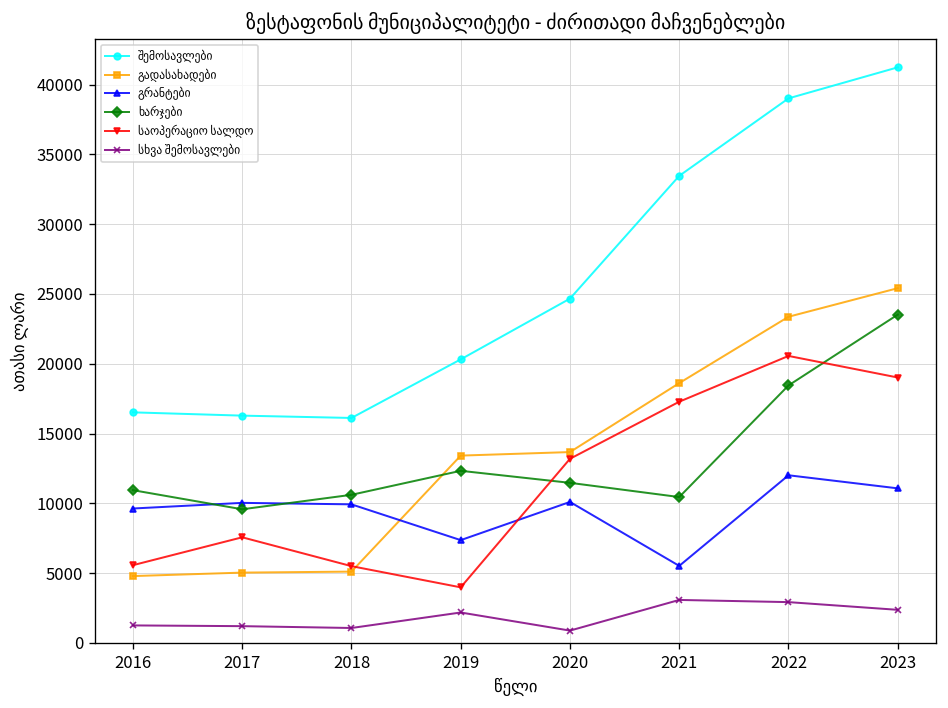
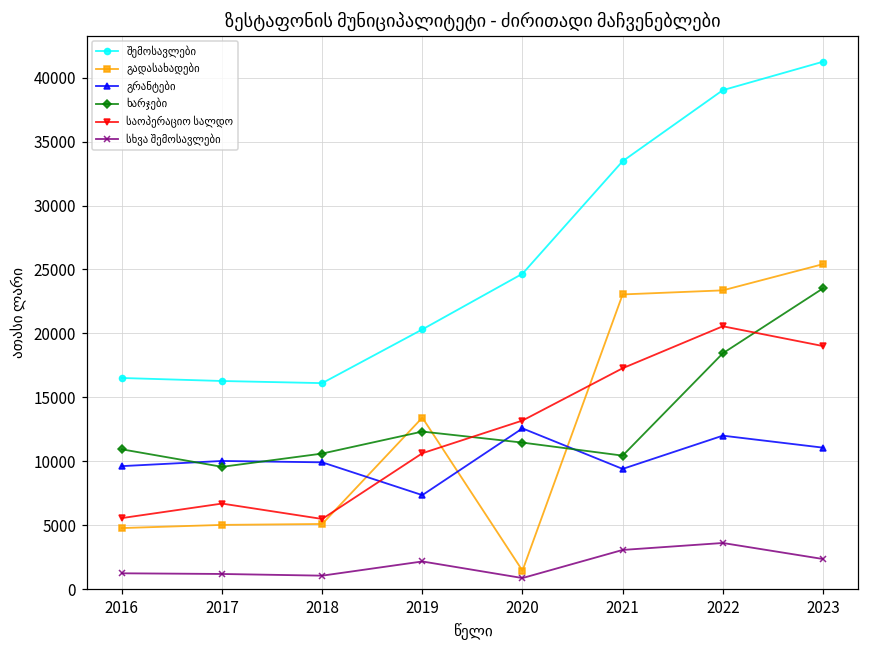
  {
    "შემოსავლები": {
      "2016": 16500,
      "2017": 16300,
      "2018": 16100,
      "2019": 20300,
      "2020": 24700,
      "2021": 33500,
      "2022": 39000,
      "2023": 41200
    },
    "გადასახადები": {
      "2016": 4800,
      "2017": 5000,
      "2018": 5100,
      "2019": 13400,
-     "2020": 13700,
-     "2021": 18600,
+     "2020": 1500,
+     "2021": 23100,
      "2022": 23400,
      "2023": 25400
    },
    "გრანტები": {
      "2016": 9600,
      "2017": 10000,
      "2018": 9900,
      "2019": 7400,
-     "2020": 10100,
-     "2021": 5500,
+     "2020": 12600,
+     "2021": 9400,
      "2022": 12000,
      "2023": 11100
    },
    "ხარჯები": {
      "2016": 10900,
      "2017": 9600,
      "2018": 10600,
      "2019": 12300,
      "2020": 11500,
      "2021": 10500,
      "2022": 18400,
      "2023": 23500
    },
    "საოპერაციო სალდო": {
      "2016": 5600,
-     "2017": 7600,
+     "2017": 6700,
      "2018": 5500,
-     "2019": 4000,
+     "2019": 10600,
      "2020": 13200,
      "2021": 17300,
      "2022": 20600,
      "2023": 19000
    },
    "სხვა შემოსავლები": {
      "2016": 1300,
      "2017": 1200,
      "2018": 1100,
      "2019": 2200,
      "2020": 900,
      "2021": 3100,
-     "2022": 2900,
+     "2022": 3600,
      "2023": 2400
    }
  }
